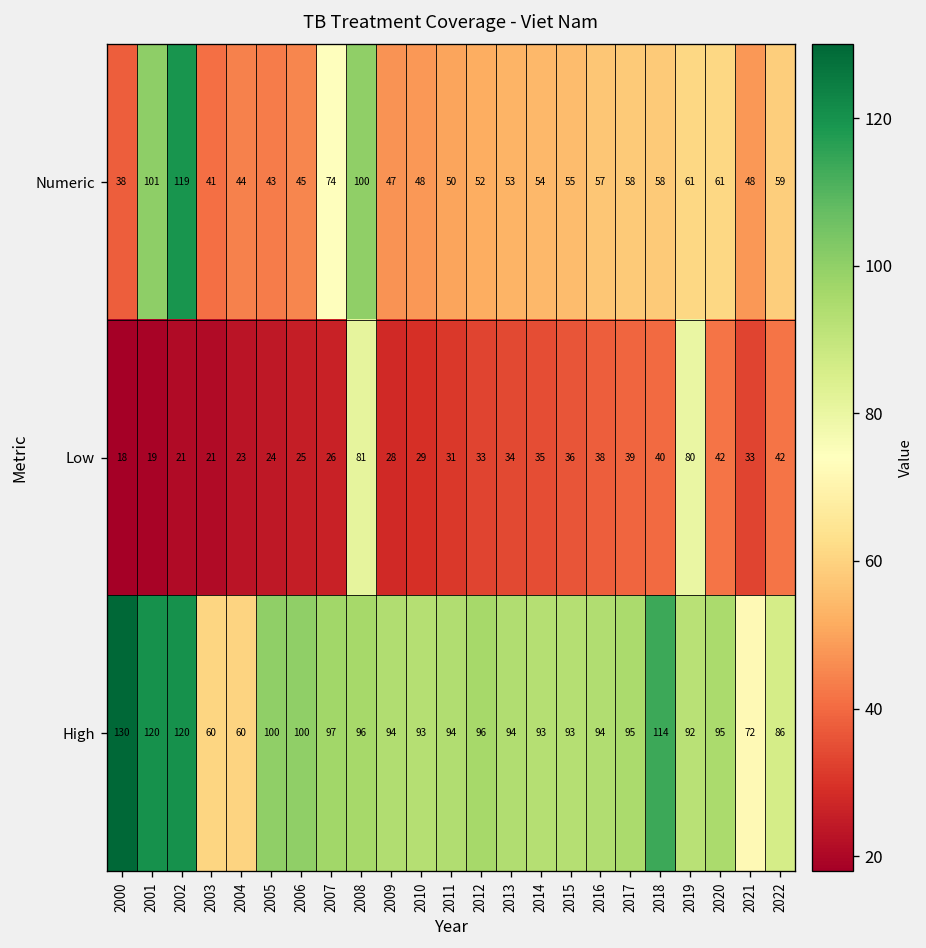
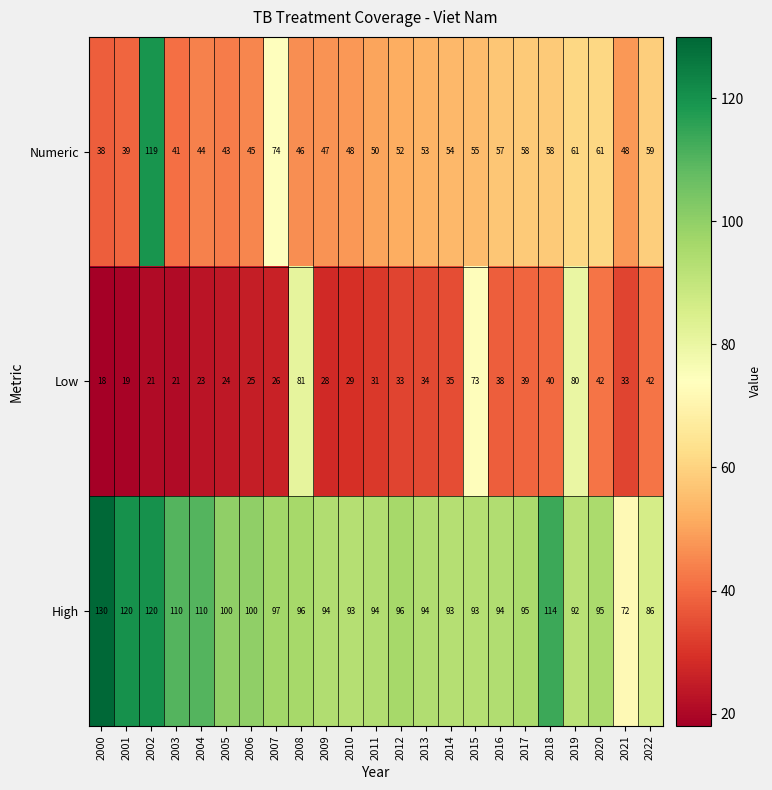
  {
    "Numeric": {
      "2000": 38,
-     "2001": 101,
+     "2001": 39,
      "2002": 119,
      "2003": 41,
      "2004": 44,
      "2005": 43,
      "2006": 45,
      "2007": 74,
-     "2008": 100,
+     "2008": 46,
      "2009": 47,
      "2010": 48,
      "2011": 50,
      "2012": 52,
      "2013": 53,
      "2014": 54,
      "2015": 55,
      "2016": 57,
      "2017": 58,
      "2018": 58,
      "2019": 61,
      "2020": 61,
      "2021": 48,
      "2022": 59
    },
    "Low": {
      "2000": 18,
      "2001": 19,
      "2002": 21,
      "2003": 21,
      "2004": 23,
      "2005": 24,
      "2006": 25,
      "2007": 26,
      "2008": 81,
      "2009": 28,
      "2010": 29,
      "2011": 31,
      "2012": 33,
      "2013": 34,
      "2014": 35,
-     "2015": 36,
+     "2015": 73,
      "2016": 38,
      "2017": 39,
      "2018": 40,
      "2019": 80,
      "2020": 42,
      "2021": 33,
      "2022": 42
    },
    "High": {
      "2000": 130,
      "2001": 120,
      "2002": 120,
-     "2003": 60,
-     "2004": 60,
+     "2003": 110,
+     "2004": 110,
      "2005": 100,
      "2006": 100,
      "2007": 97,
      "2008": 96,
      "2009": 94,
      "2010": 93,
      "2011": 94,
      "2012": 96,
      "2013": 94,
      "2014": 93,
      "2015": 93,
      "2016": 94,
      "2017": 95,
      "2018": 114,
      "2019": 92,
      "2020": 95,
      "2021": 72,
      "2022": 86
    }
  }
